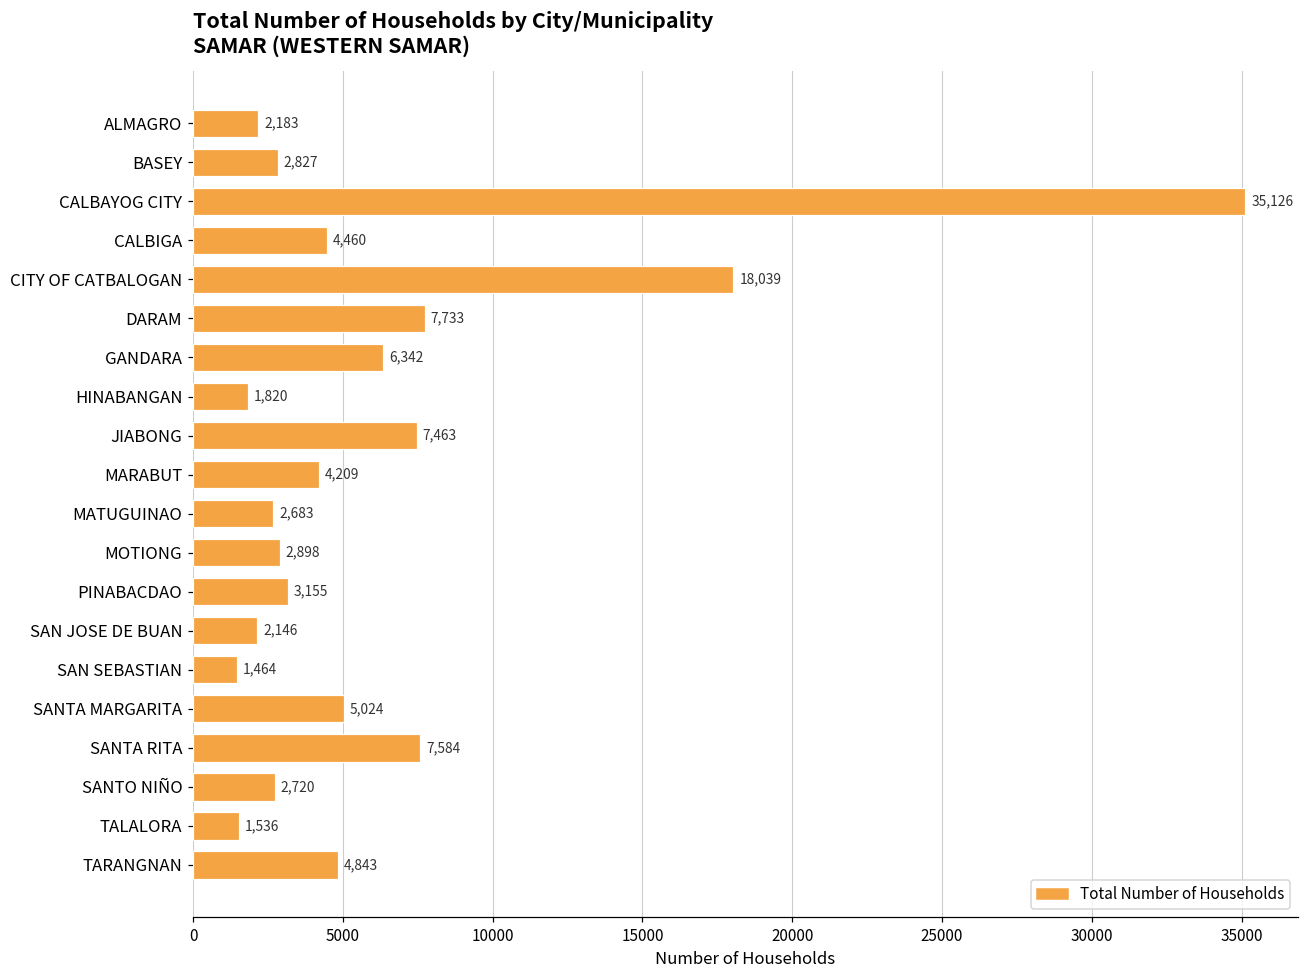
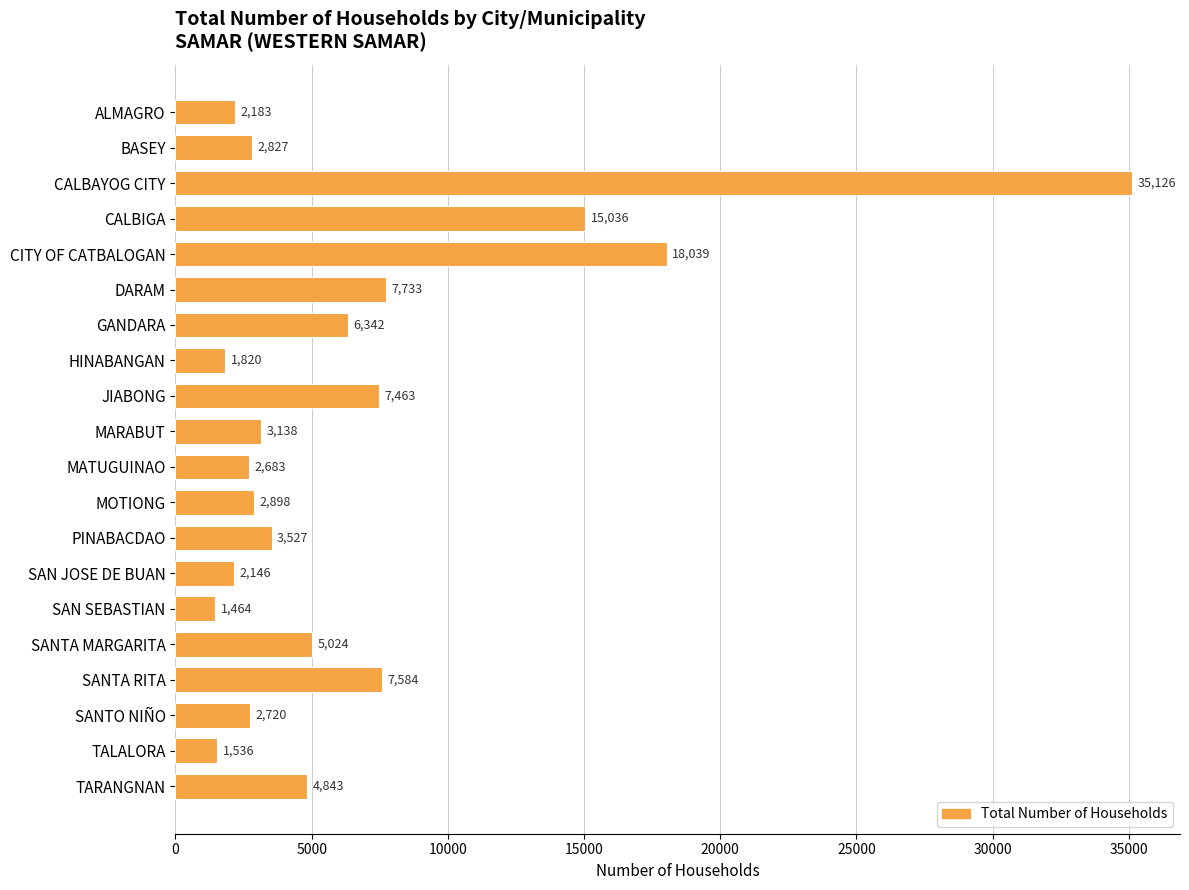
  {
    "ALMAGRO": "2,183",
    "BASEY": "2,827",
    "CALBAYOG CITY": "35,126",
-   "CALBIGA": "4,460",
+   "CALBIGA": "15,036",
    "CITY OF CATBALOGAN": "18,039",
    "DARAM": "7,733",
    "GANDARA": "6,342",
    "HINABANGAN": "1,820",
    "JIABONG": "7,463",
-   "MARABUT": "4,209",
+   "MARABUT": "3,138",
    "MATUGUINAO": "2,683",
    "MOTIONG": "2,898",
-   "PINABACDAO": "3,155",
+   "PINABACDAO": "3,527",
    "SAN JOSE DE BUAN": "2,146",
    "SAN SEBASTIAN": "1,464",
    "SANTA MARGARITA": "5,024",
    "SANTA RITA": "7,584",
    "SANTO NIÑO": "2,720",
    "TALALORA": "1,536",
    "TARANGNAN": "4,843"
  }
